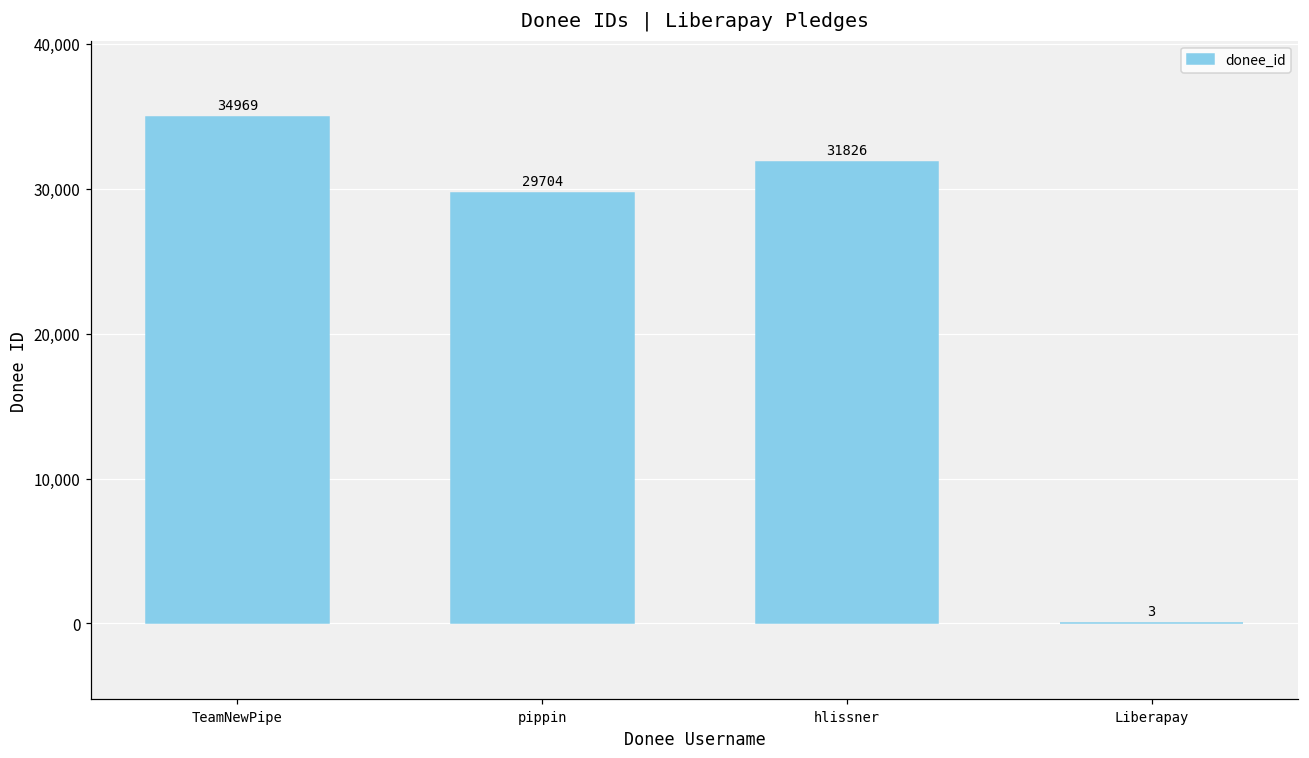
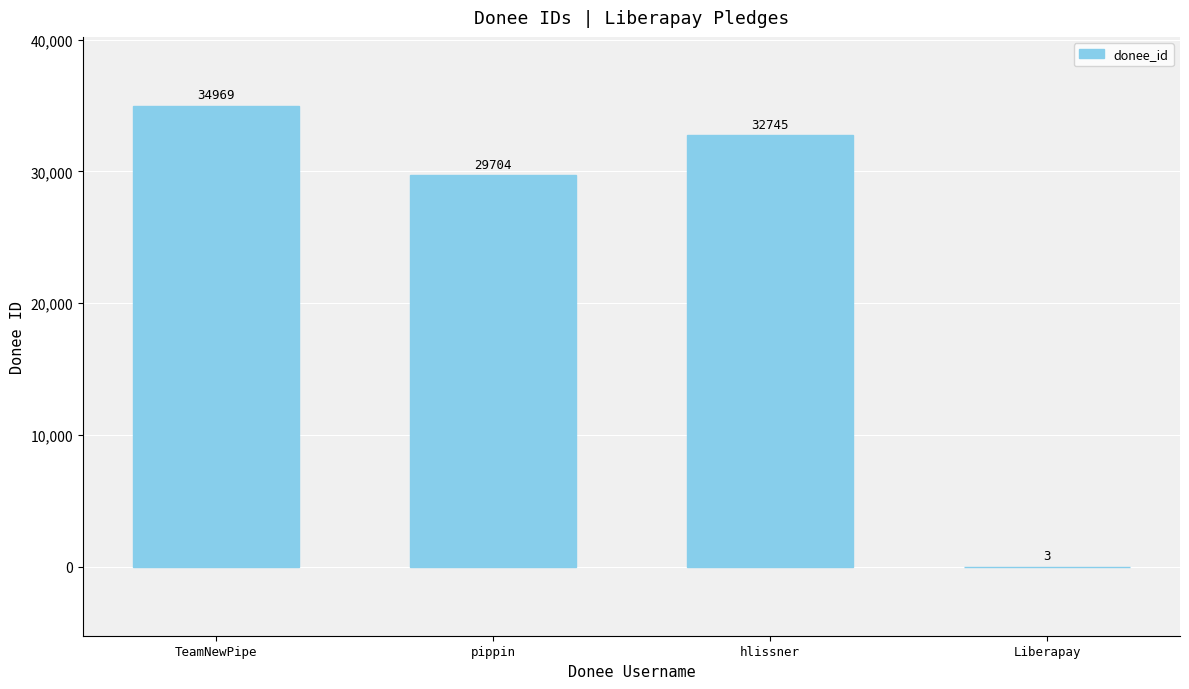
  {
    "TeamNewPipe": 34969,
    "pippin": 29704,
-   "hlissner": 31826,
+   "hlissner": 32745,
    "Liberapay": 3
  }
